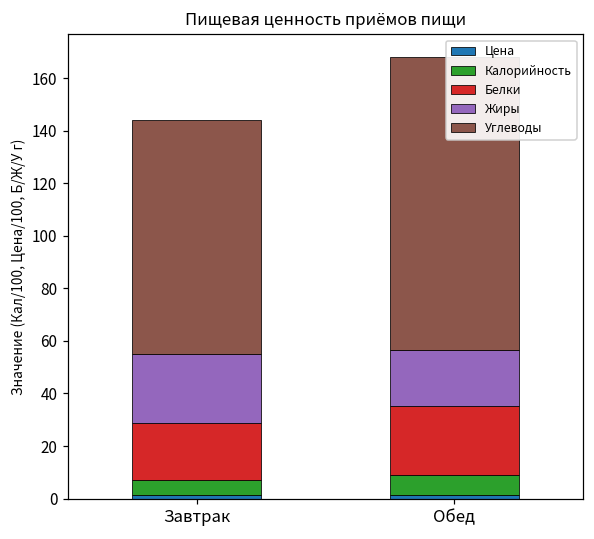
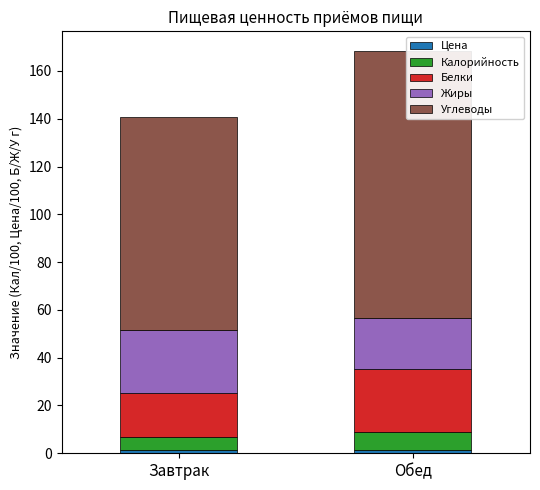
  {
    "Цена": {
      "Завтрак": 1,
      "Обед": 2
    },
    "Калорийность": {
      "Завтрак": 6,
      "Обед": 7
    },
    "Белки": {
-     "Завтрак": 22,
+     "Завтрак": 18,
      "Обед": 26
    },
    "Жиры": {
      "Завтрак": 26,
      "Обед": 21
    },
    "Углеводы": {
      "Завтрак": 89
    }
  }
